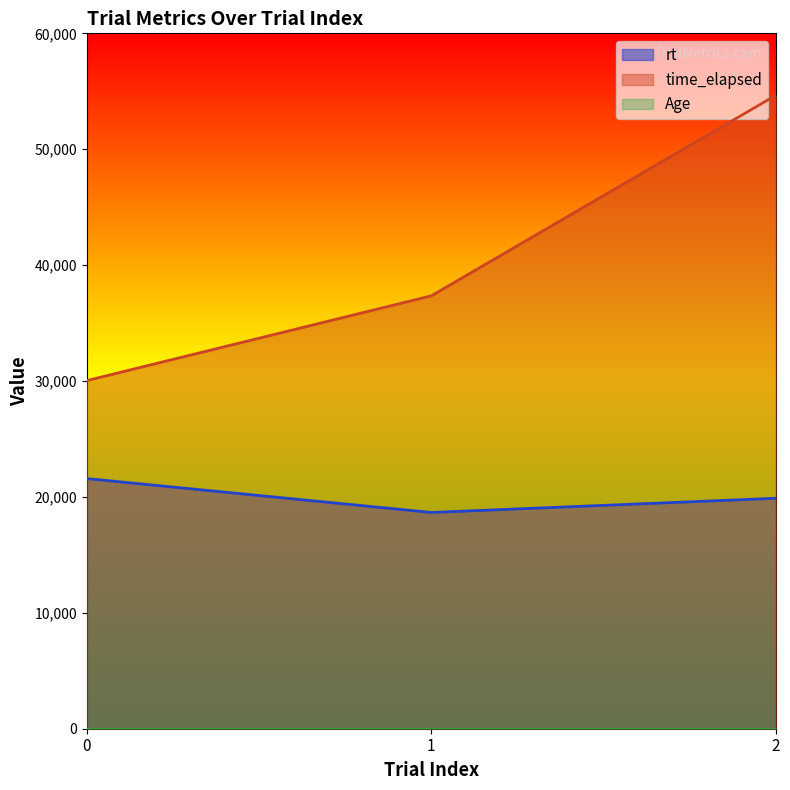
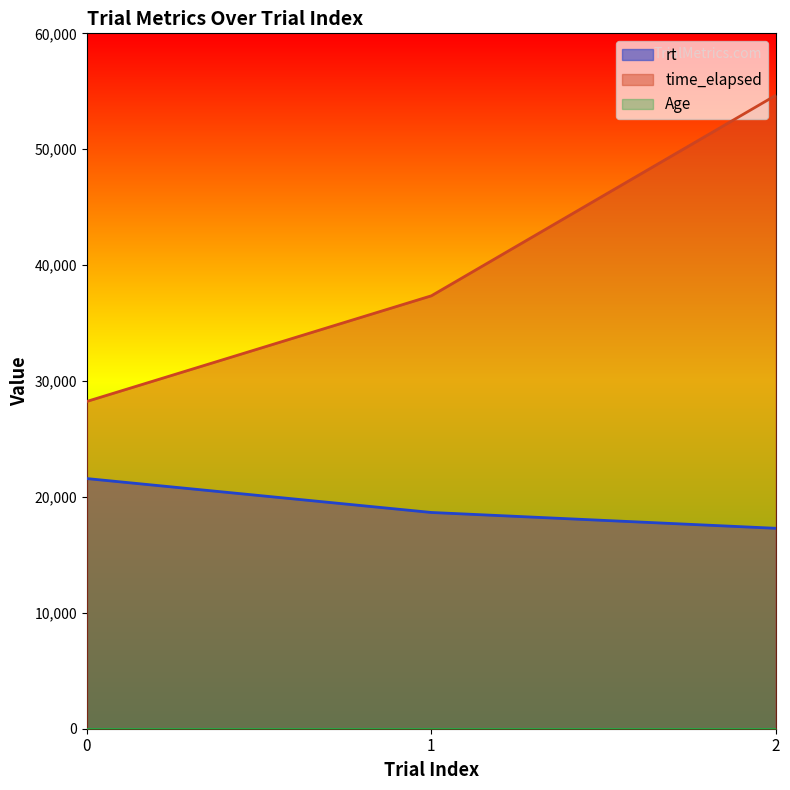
  {
    "rt": {
      "0": "21,600",
      "1": "18,700",
-     "2": "19,900"
+     "2": "17,300"
    },
    "time_elapsed": {
-     "0": "30,000",
+     "0": "28,200",
      "1": "37,400",
      "2": "54,700"
    },
    "Age": {
      "0": "0",
      "1": "0",
      "2": "0"
    }
  }
